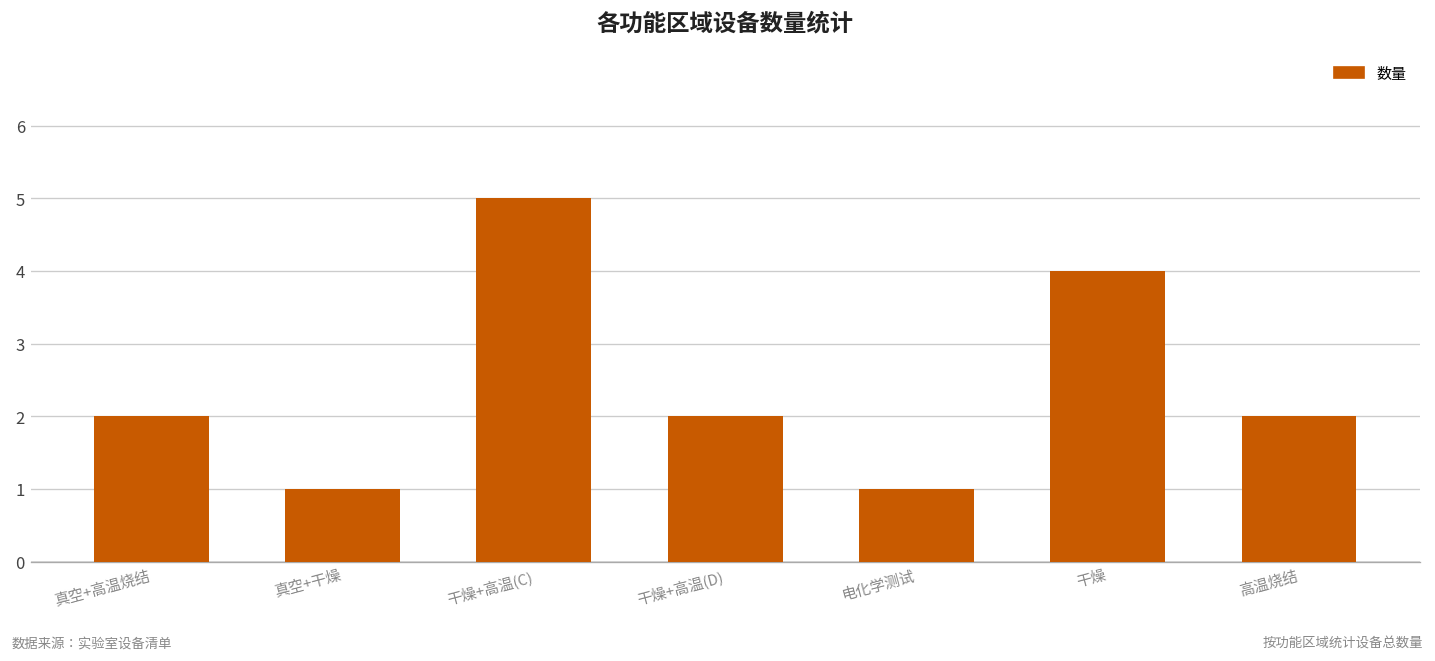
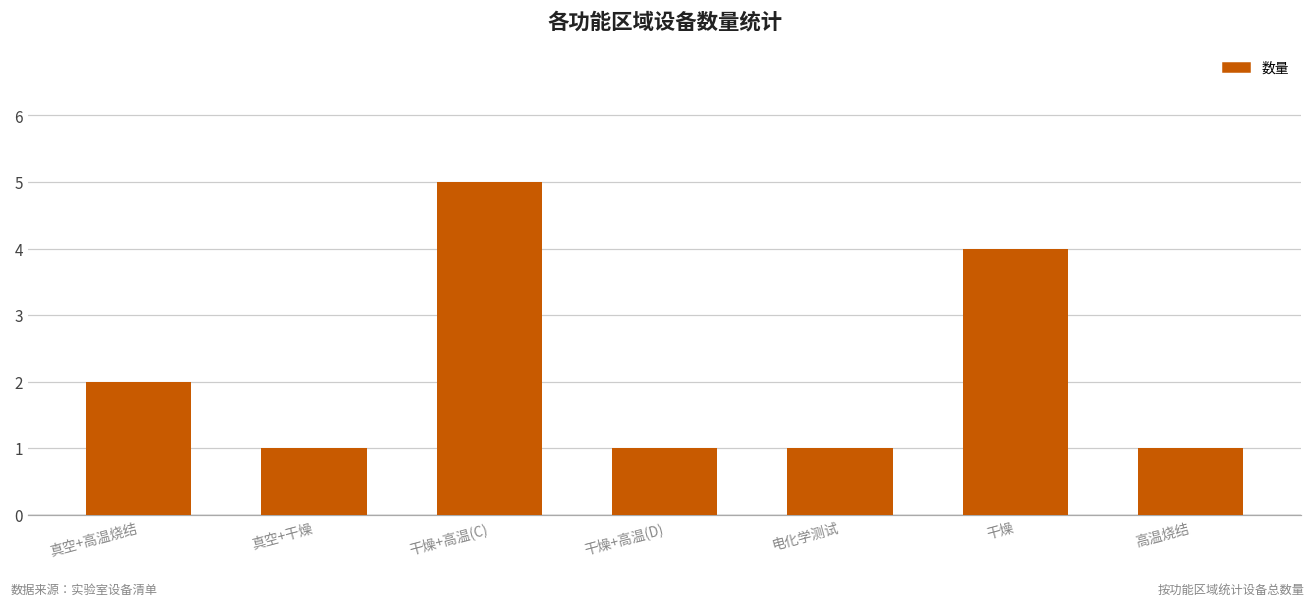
  {
    "真空+高温烧结": 2,
    "真空+干燥": 1,
    "干燥+高温(C)": 5,
-   "干燥+高温(D)": 2,
+   "干燥+高温(D)": 1,
    "电化学测试": 1,
    "干燥": 4,
-   "高温烧结": 2
+   "高温烧结": 1
  }
